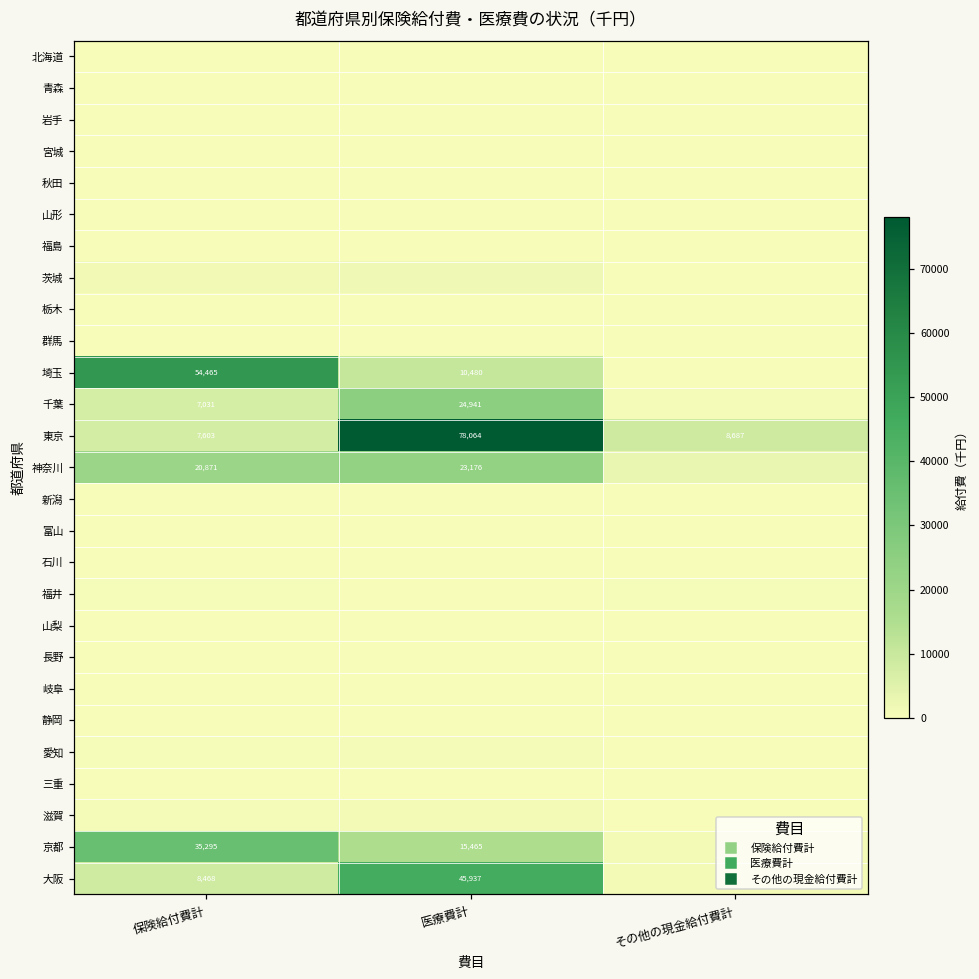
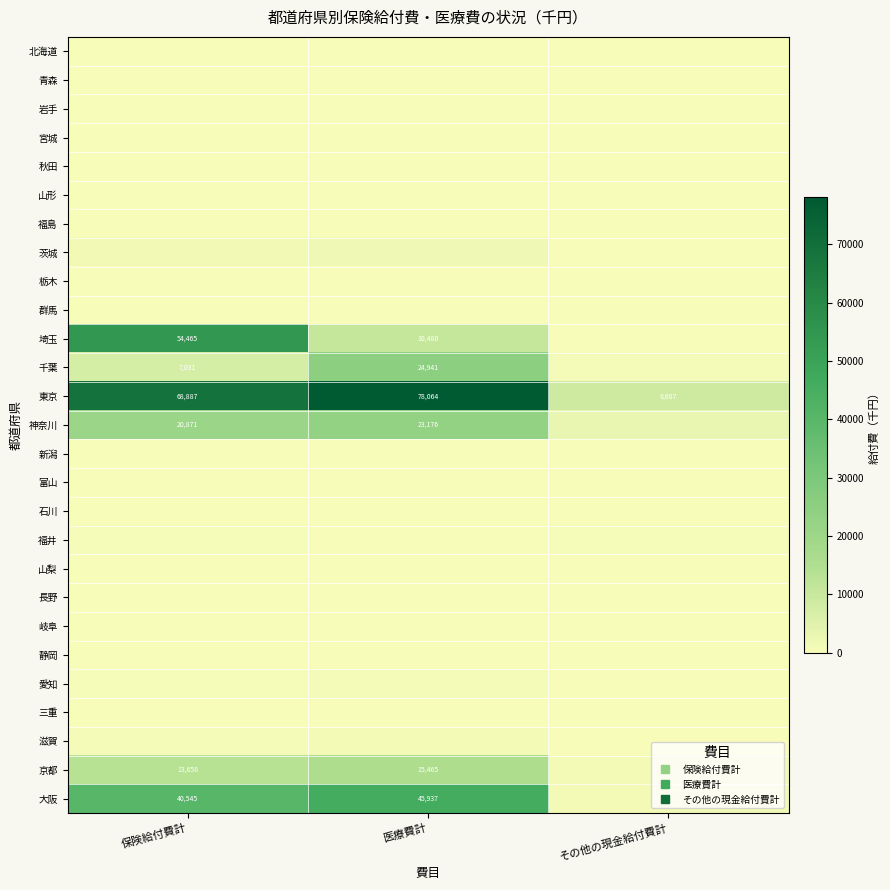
  {
    "埼玉": {
      "保険給付費計": "54,465",
      "医療費計": "10,480"
    },
    "千葉": {
      "保険給付費計": "7,031",
      "医療費計": "24,941"
    },
    "東京": {
-     "保険給付費計": "7,603",
+     "保険給付費計": "68,887",
      "医療費計": "78,064",
      "その他の現金給付費計": "8,687"
    },
    "神奈川": {
      "保険給付費計": "20,871",
      "医療費計": "23,176"
    },
    "京都": {
-     "保険給付費計": "35,295",
+     "保険給付費計": "13,658",
      "医療費計": "15,465"
    },
    "大阪": {
-     "保険給付費計": "8,468",
+     "保険給付費計": "40,545",
      "医療費計": "45,937"
    }
  }
